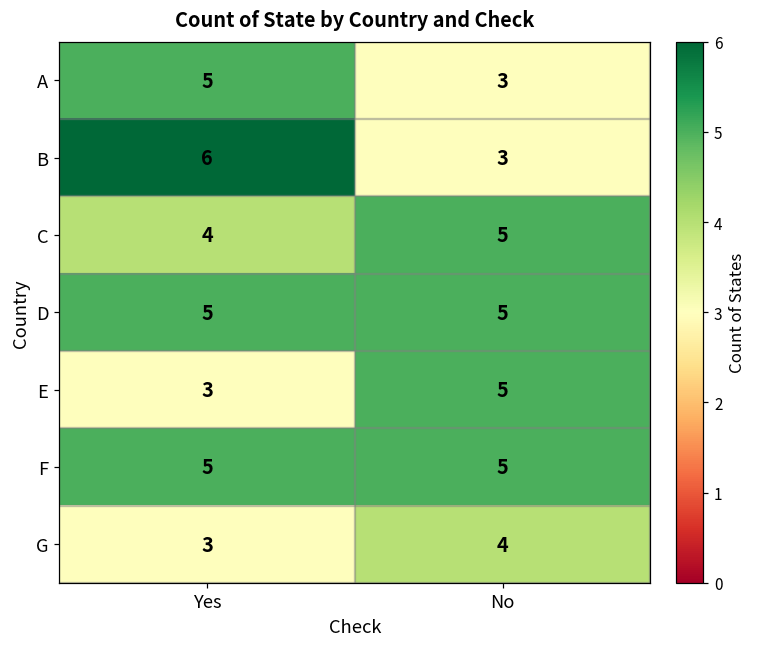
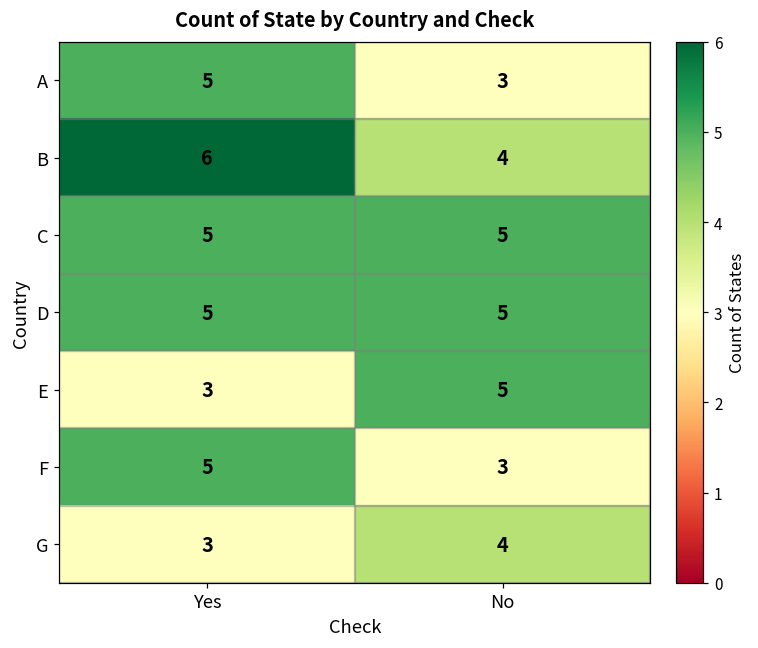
  {
    "A": {
      "Yes": 5,
      "No": 3
    },
    "B": {
      "Yes": 6,
-     "No": 3
+     "No": 4
    },
    "C": {
-     "Yes": 4,
+     "Yes": 5,
      "No": 5
    },
    "D": {
      "Yes": 5,
      "No": 5
    },
    "E": {
      "Yes": 3,
      "No": 5
    },
    "F": {
      "Yes": 5,
-     "No": 5
+     "No": 3
    },
    "G": {
      "Yes": 3,
      "No": 4
    }
  }
